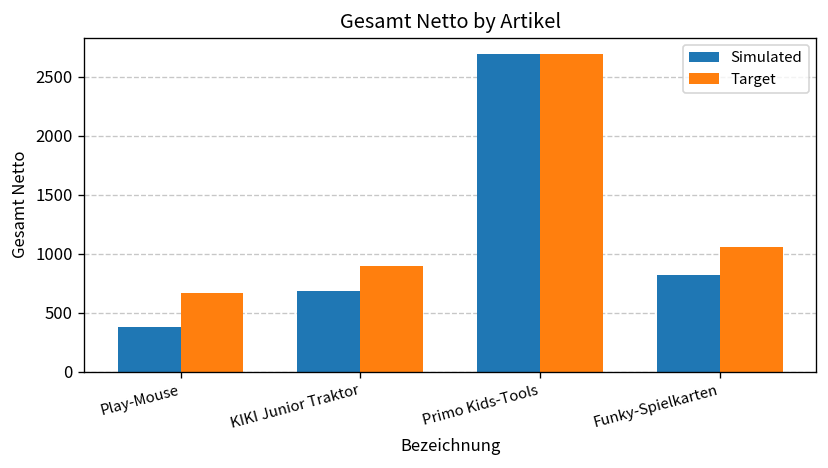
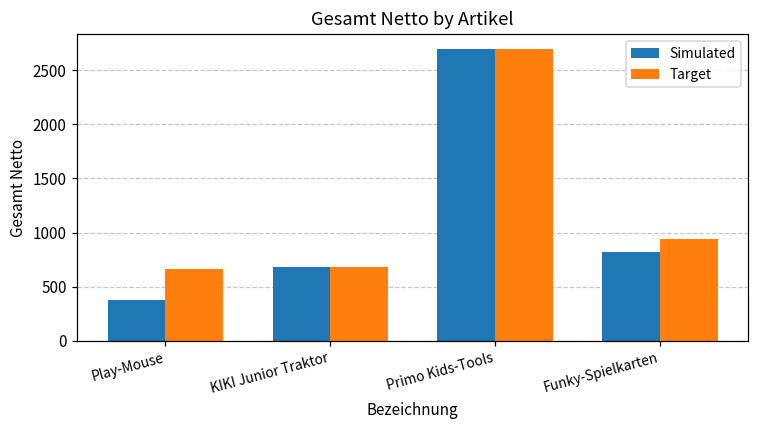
  {
    "Simulated": {
      "Play-Mouse": 400,
      "KIKI Junior Traktor": 700,
      "Primo Kids-Tools": 2700,
      "Funky-Spielkarten": 800
    },
    "Target": {
      "Play-Mouse": 700,
-     "KIKI Junior Traktor": 900,
+     "KIKI Junior Traktor": 700,
      "Primo Kids-Tools": 2700,
-     "Funky-Spielkarten": 1100
+     "Funky-Spielkarten": 900
    }
  }
